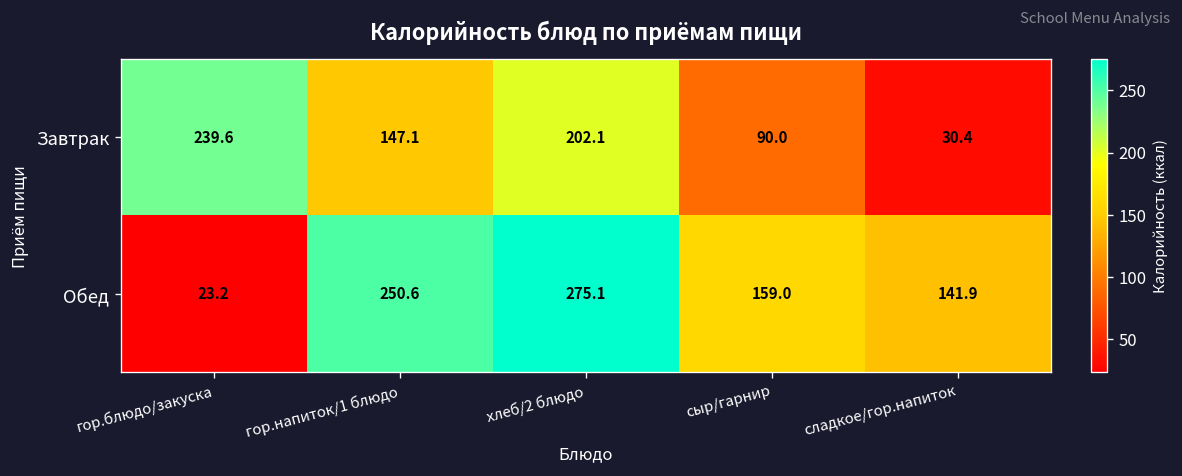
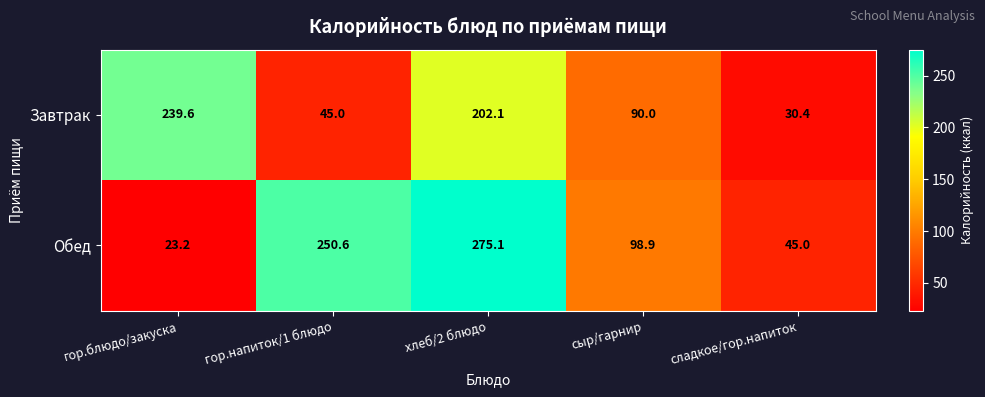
  {
    "Завтрак": {
      "гор.блюдо/закуска": 239.6,
-     "гор.напиток/1 блюдо": 147.1,
+     "гор.напиток/1 блюдо": 45.0,
      "хлеб/2 блюдо": 202.1,
      "сыр/гарнир": 90.0,
      "сладкое/гор.напиток": 30.4
    },
    "Обед": {
      "гор.блюдо/закуска": 23.2,
      "гор.напиток/1 блюдо": 250.6,
      "хлеб/2 блюдо": 275.1,
-     "сыр/гарнир": 159.0,
-     "сладкое/гор.напиток": 141.9
+     "сыр/гарнир": 98.9,
+     "сладкое/гор.напиток": 45.0
    }
  }
